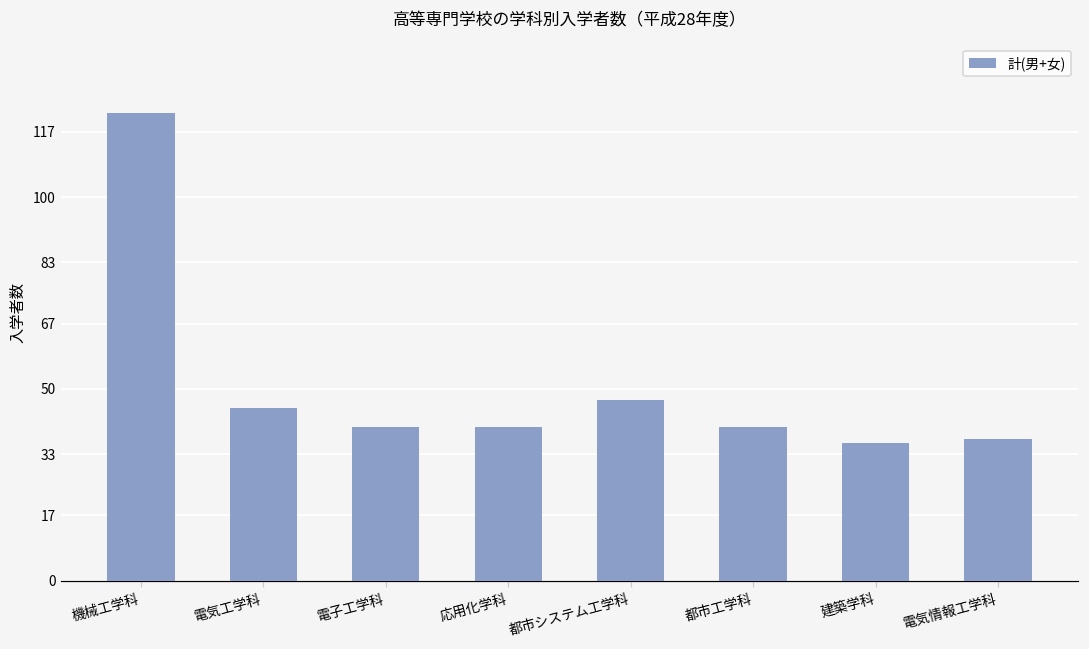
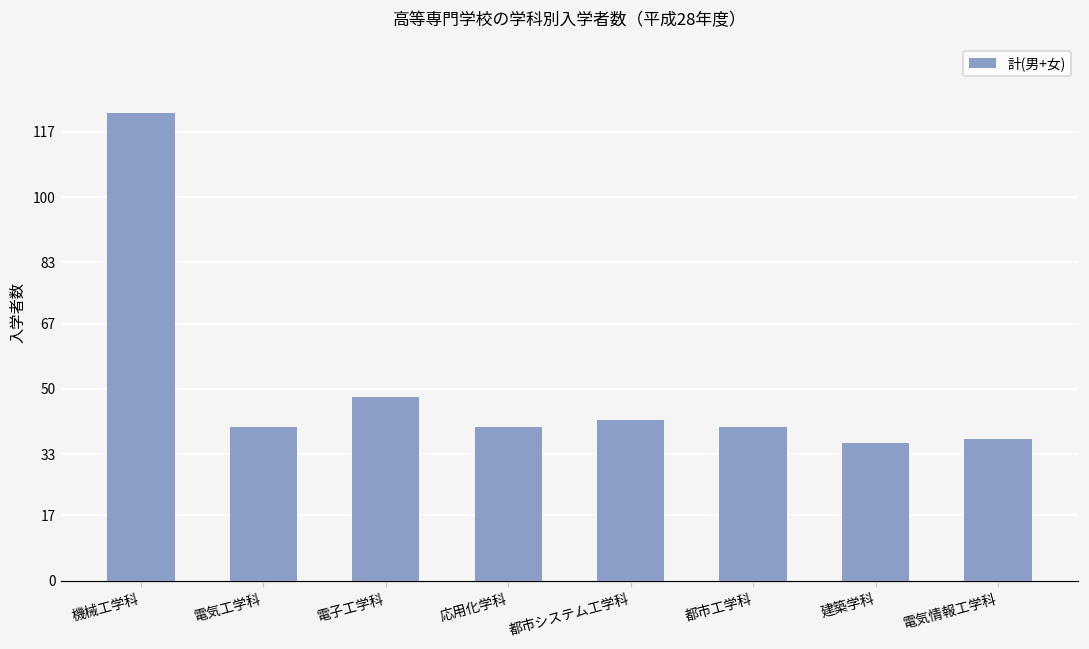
  {
    "機械工学科": 122,
-   "電気工学科": 45,
-   "電子工学科": 40,
+   "電気工学科": 40,
+   "電子工学科": 48,
    "応用化学科": 40,
-   "都市システム工学科": 47,
+   "都市システム工学科": 42,
    "都市工学科": 40,
    "建築学科": 36,
    "電気情報工学科": 37
  }
